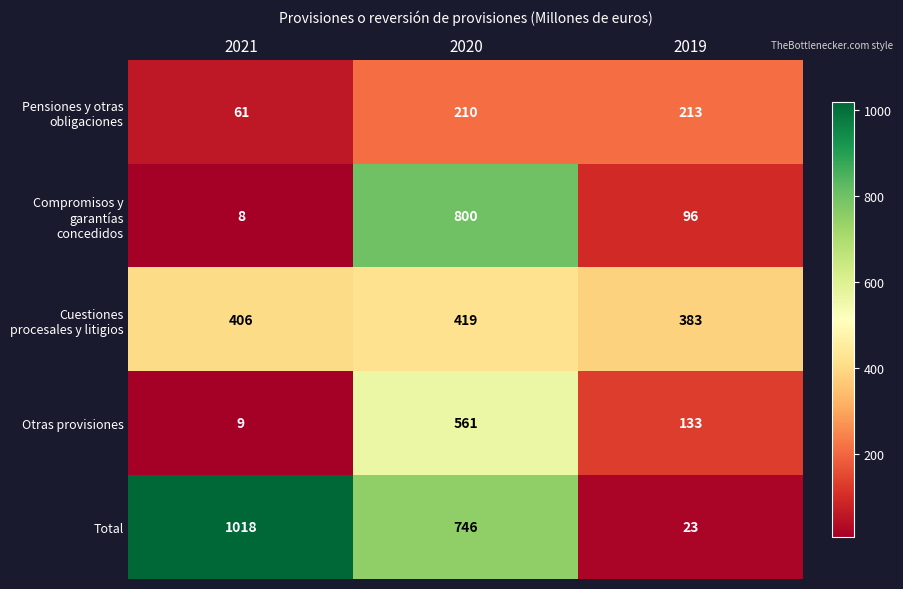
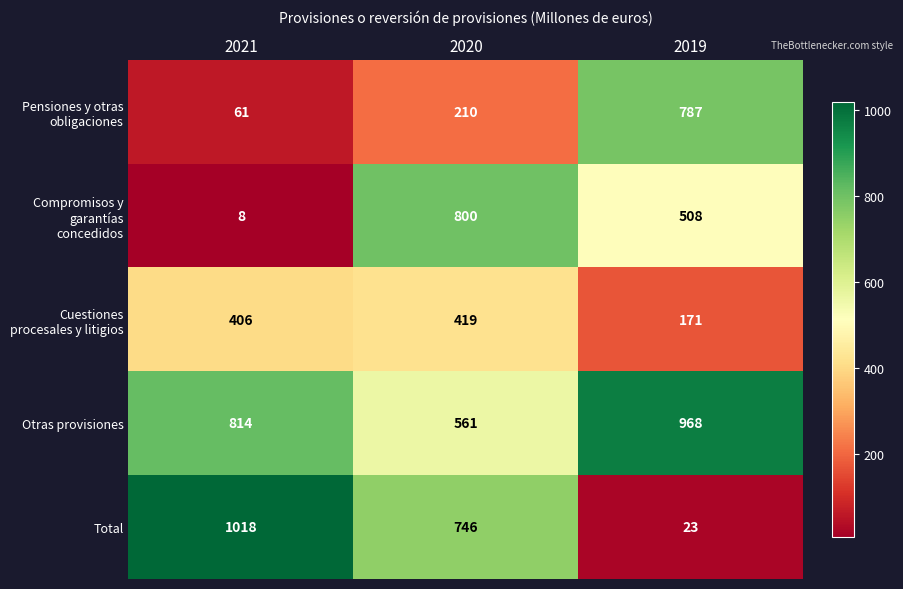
  {
    "Pensiones y otras obligaciones": {
      "2021": 61,
      "2020": 210,
-     "2019": 213
+     "2019": 787
    },
    "Compromisos y garantías concedidos": {
      "2021": 8,
      "2020": 800,
-     "2019": 96
+     "2019": 508
    },
    "Cuestiones procesales y litigios": {
      "2021": 406,
      "2020": 419,
-     "2019": 383
+     "2019": 171
    },
    "Otras provisiones": {
-     "2021": 9,
+     "2021": 814,
      "2020": 561,
-     "2019": 133
+     "2019": 968
    },
    "Total": {
      "2021": 1018,
      "2020": 746,
      "2019": 23
    }
  }
